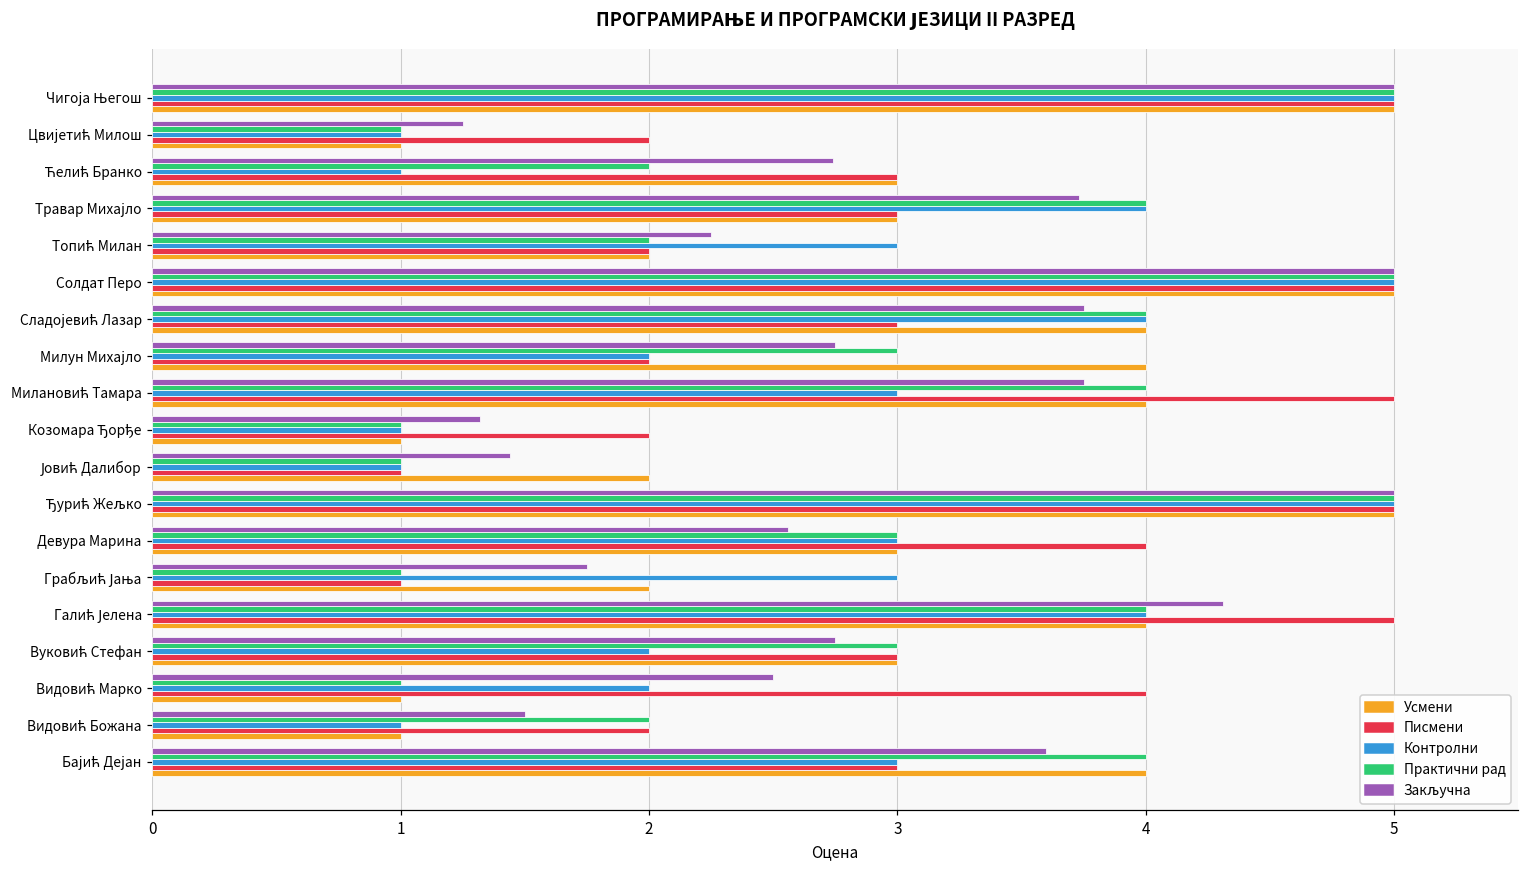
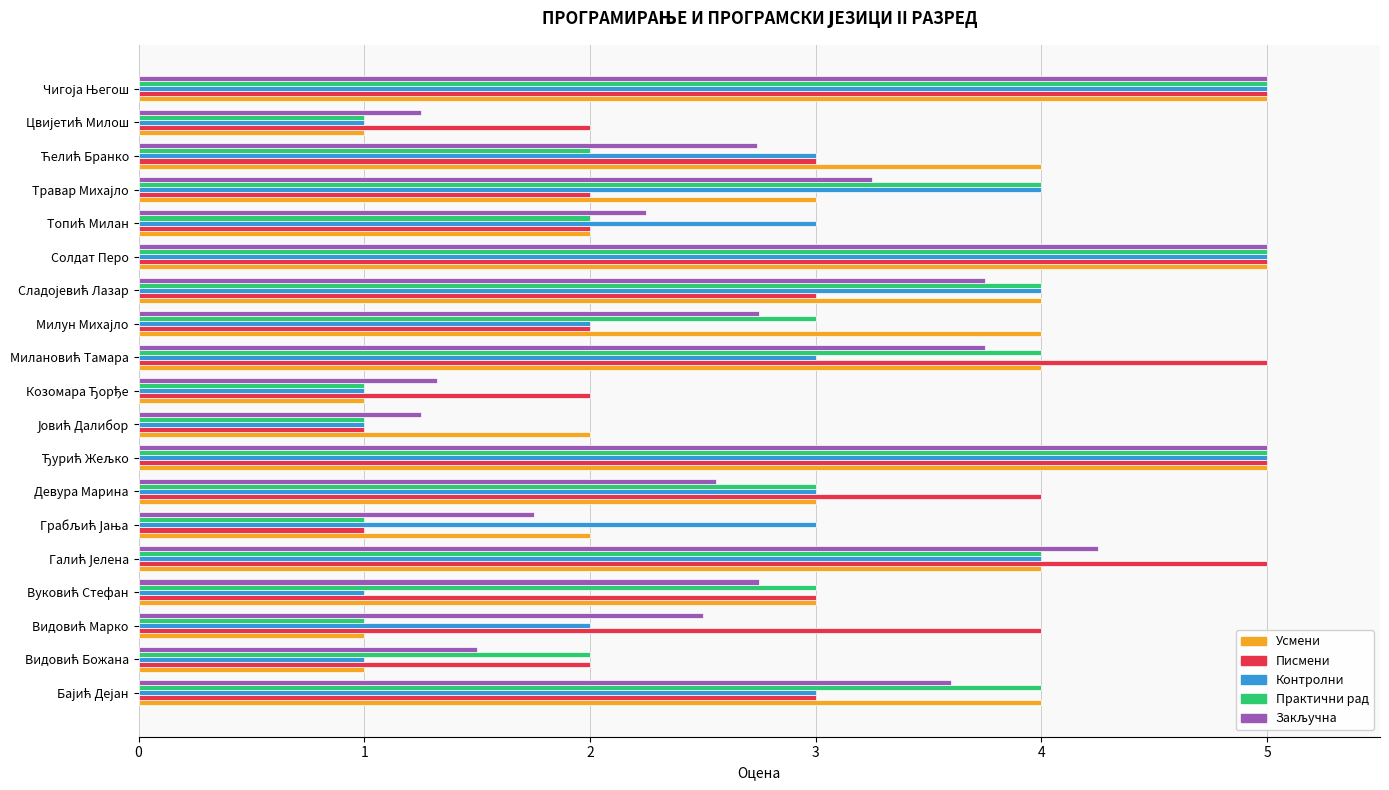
  {
    "Усмени": {
      "Чигоја Његош": 5,
      "Цвијетић Милош": 1,
-     "Ћелић Бранко": 3,
+     "Ћелић Бранко": 4,
      "Травар Михајло": 3,
      "Топић Милан": 2,
      "Солдат Перо": 5,
      "Сладојевић Лазар": 4,
      "Милун Михајло": 4,
      "Милановић Тамара": 4,
      "Козомара Ђорђе": 1,
      "Јовић Далибор": 2,
      "Ђурић Жељко": 5,
      "Девура Марина": 3,
      "Грабљић Јања": 2,
      "Галић Јелена": 4,
      "Вуковић Стефан": 3,
      "Видовић Марко": 1,
      "Видовић Божана": 1,
      "Бајић Дејан": 4
    },
    "Писмени": {
      "Чигоја Његош": 5,
      "Цвијетић Милош": 2,
      "Ћелић Бранко": 3,
-     "Травар Михајло": 3,
+     "Травар Михајло": 2,
      "Топић Милан": 2,
      "Солдат Перо": 5,
      "Сладојевић Лазар": 3,
      "Милун Михајло": 2,
      "Милановић Тамара": 5,
      "Козомара Ђорђе": 2,
      "Јовић Далибор": 1,
      "Ђурић Жељко": 5,
      "Девура Марина": 4,
      "Грабљић Јања": 1,
      "Галић Јелена": 5,
      "Вуковић Стефан": 3,
      "Видовић Марко": 4,
      "Видовић Божана": 2,
      "Бајић Дејан": 3
    },
    "Контролни": {
      "Чигоја Његош": 5,
      "Цвијетић Милош": 1,
-     "Ћелић Бранко": 1,
+     "Ћелић Бранко": 3,
      "Травар Михајло": 4,
      "Топић Милан": 3,
      "Солдат Перо": 5,
      "Сладојевић Лазар": 4,
      "Милун Михајло": 2,
      "Милановић Тамара": 3,
      "Козомара Ђорђе": 1,
      "Јовић Далибор": 1,
      "Ђурић Жељко": 5,
      "Девура Марина": 3,
      "Грабљић Јања": 3,
      "Галић Јелена": 4,
-     "Вуковић Стефан": 2,
+     "Вуковић Стефан": 1,
      "Видовић Марко": 2,
      "Видовић Божана": 1,
      "Бајић Дејан": 3
    },
    "Практични рад": {
      "Чигоја Његош": 5.00,
      "Цвијетић Милош": 1.00,
      "Ћелић Бранко": 2.00,
      "Травар Михајло": 4.00,
      "Топић Милан": 2.00,
      "Солдат Перо": 5.00,
      "Сладојевић Лазар": 4.00,
      "Милун Михајло": 3.00,
      "Милановић Тамара": 4.00,
      "Козомара Ђорђе": 1.00,
      "Јовић Далибор": 1.00,
      "Ђурић Жељко": 5.00,
      "Девура Марина": 3.00,
      "Грабљић Јања": 1.00,
      "Галић Јелена": 4.00,
      "Вуковић Стефан": 3.00,
      "Видовић Марко": 1.00,
      "Видовић Божана": 2.00,
      "Бајић Дејан": 4.00
    },
    "Закључна": {
      "Чигоја Његош": 5.00,
      "Цвијетић Милош": 1.25,
      "Ћелић Бранко": 2.74,
-     "Травар Михајло": 3.73,
+     "Травар Михајло": 3.25,
      "Топић Милан": 2.25,
      "Солдат Перо": 5.00,
      "Сладојевић Лазар": 3.75,
      "Милун Михајло": 2.75,
      "Милановић Тамара": 3.75,
      "Козомара Ђорђе": 1.32,
-     "Јовић Далибор": 1.44,
+     "Јовић Далибор": 1.25,
      "Ђурић Жељко": 5.00,
      "Девура Марина": 2.56,
      "Грабљић Јања": 1.75,
-     "Галић Јелена": 4.31,
+     "Галић Јелена": 4.25,
      "Вуковић Стефан": 2.75,
      "Видовић Марко": 2.50,
      "Видовић Божана": 1.50,
      "Бајић Дејан": 3.60
    }
  }
